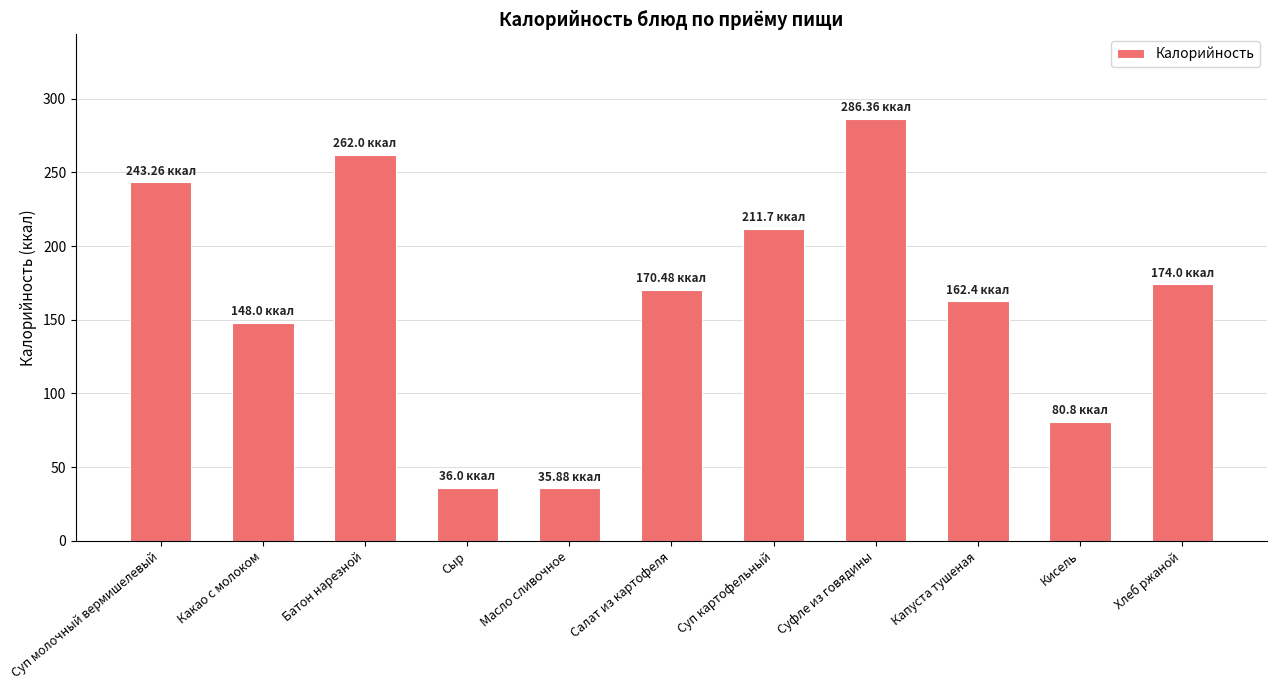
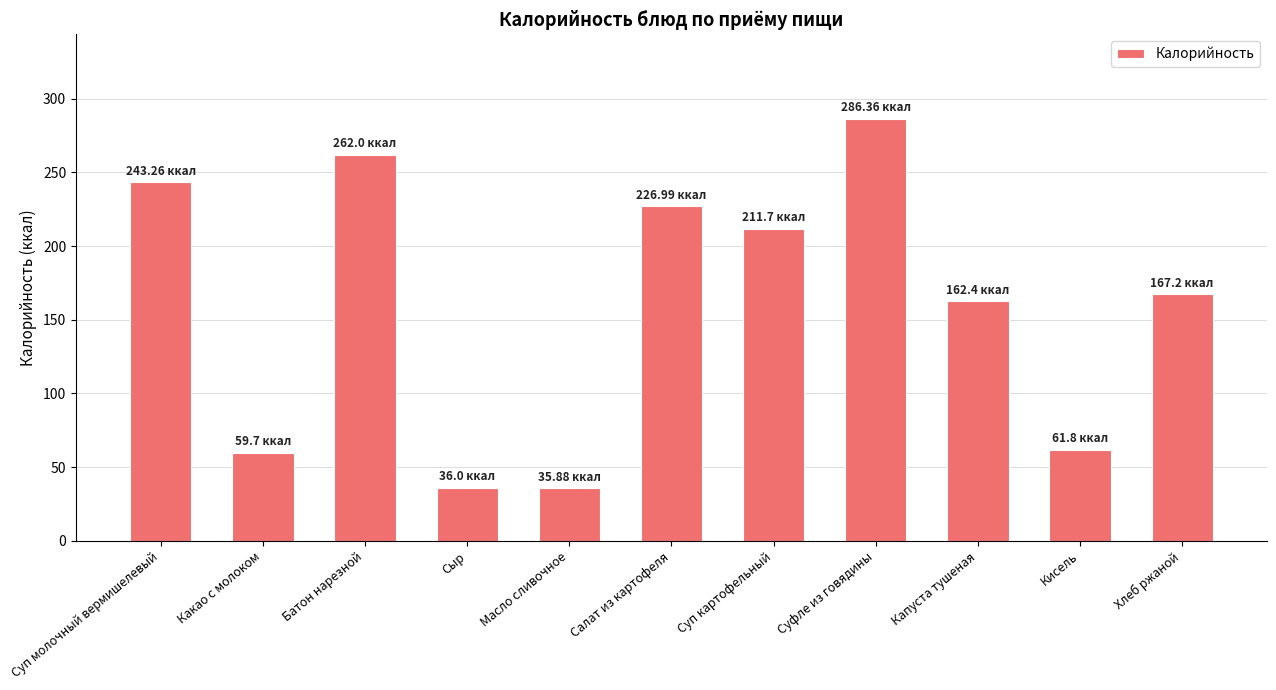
  {
    "Суп молочный вермишелевый": 243.26,
-   "Какао с молоком": 148.0,
+   "Какао с молоком": 59.7,
    "Батон нарезной": 262.0,
    "Сыр": 36.0,
    "Масло сливочное": 35.88,
-   "Салат из картофеля": 170.48,
+   "Салат из картофеля": 226.99,
    "Суп картофельный": 211.7,
    "Суфле из говядины": 286.36,
    "Капуста тушеная": 162.4,
-   "Кисель": 80.8,
-   "Хлеб ржаной": 174.0
+   "Кисель": 61.8,
+   "Хлеб ржаной": 167.2
  }
